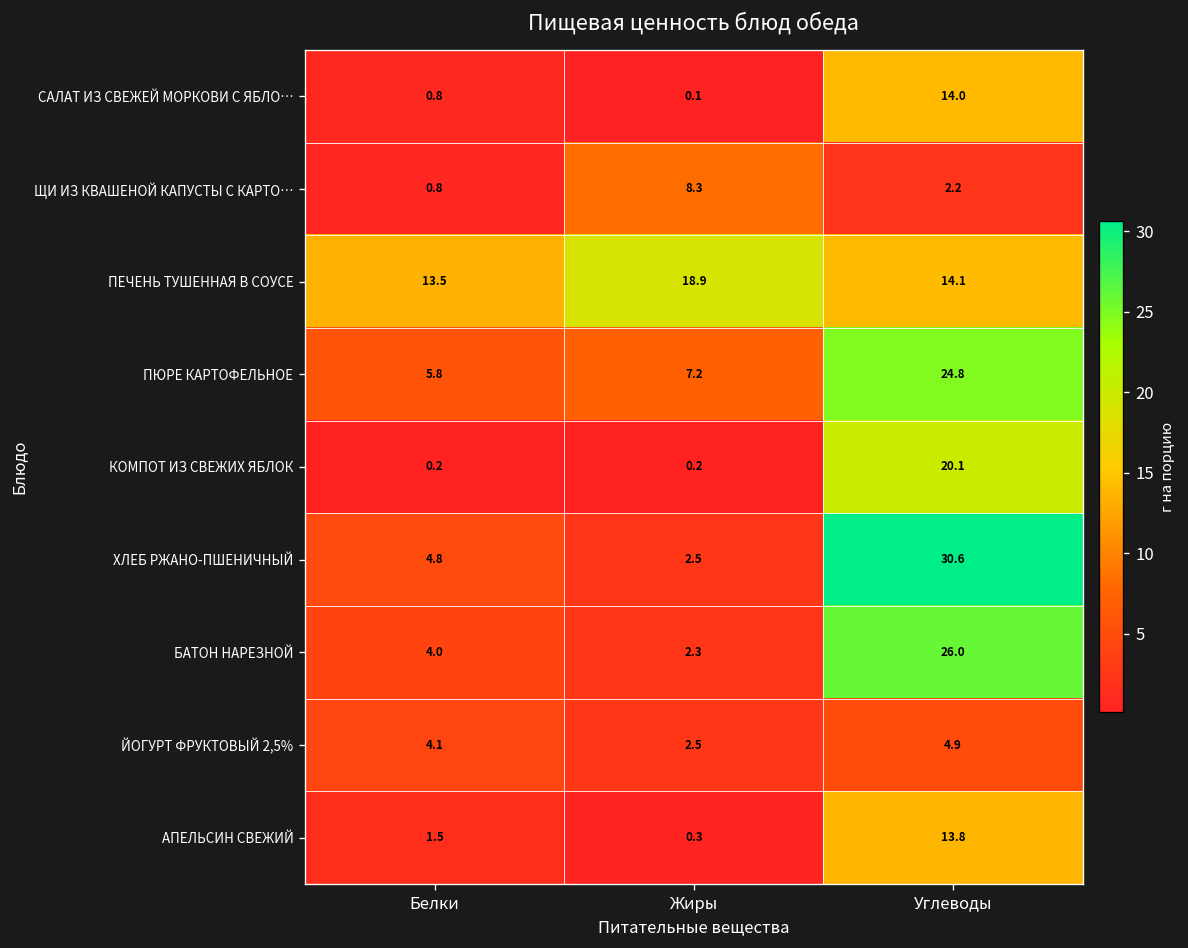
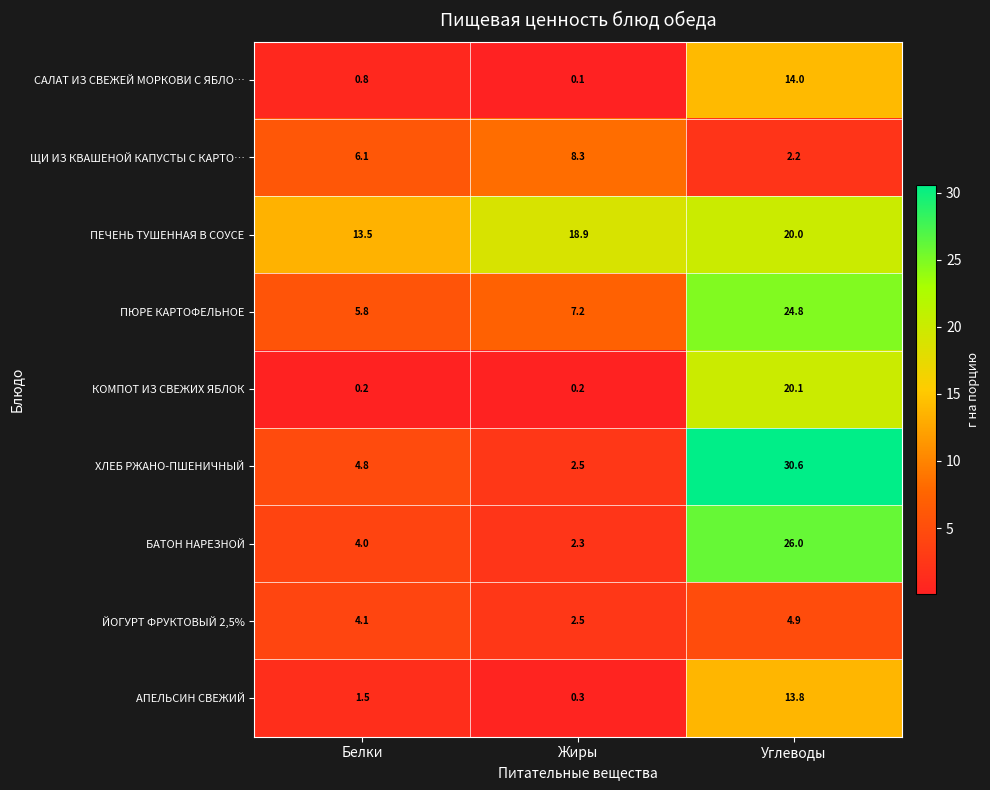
  {
    "САЛАТ ИЗ СВЕЖЕЙ МОРКОВИ С ЯБЛО…": {
      "Белки": 0.8,
      "Жиры": 0.1,
      "Углеводы": 14.0
    },
    "ЩИ ИЗ КВАШЕНОЙ КАПУСТЫ С КАРТО…": {
-     "Белки": 0.8,
+     "Белки": 6.1,
      "Жиры": 8.3,
      "Углеводы": 2.2
    },
    "ПЕЧЕНЬ ТУШЕННАЯ В СОУСЕ": {
      "Белки": 13.5,
      "Жиры": 18.9,
-     "Углеводы": 14.1
+     "Углеводы": 20.0
    },
    "ПЮРЕ КАРТОФЕЛЬНОЕ": {
      "Белки": 5.8,
      "Жиры": 7.2,
      "Углеводы": 24.8
    },
    "КОМПОТ ИЗ СВЕЖИХ ЯБЛОК": {
      "Белки": 0.2,
      "Жиры": 0.2,
      "Углеводы": 20.1
    },
    "ХЛЕБ РЖАНО-ПШЕНИЧНЫЙ": {
      "Белки": 4.8,
      "Жиры": 2.5,
      "Углеводы": 30.6
    },
    "БАТОН НАРЕЗНОЙ": {
      "Белки": 4.0,
      "Жиры": 2.3,
      "Углеводы": 26.0
    },
    "ЙОГУРТ ФРУКТОВЫЙ 2,5%": {
      "Белки": 4.1,
      "Жиры": 2.5,
      "Углеводы": 4.9
    },
    "АПЕЛЬСИН СВЕЖИЙ": {
      "Белки": 1.5,
      "Жиры": 0.3,
      "Углеводы": 13.8
    }
  }
